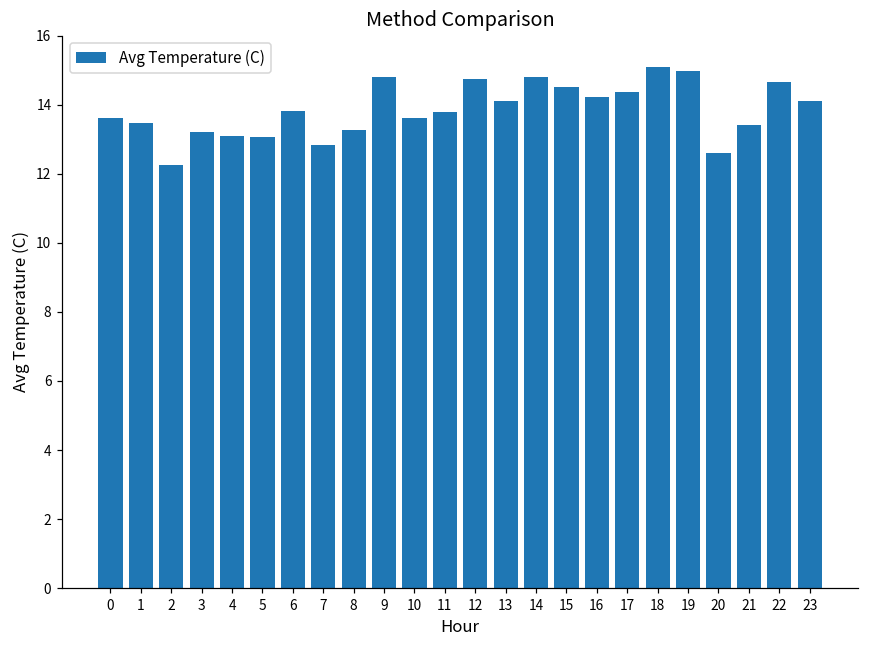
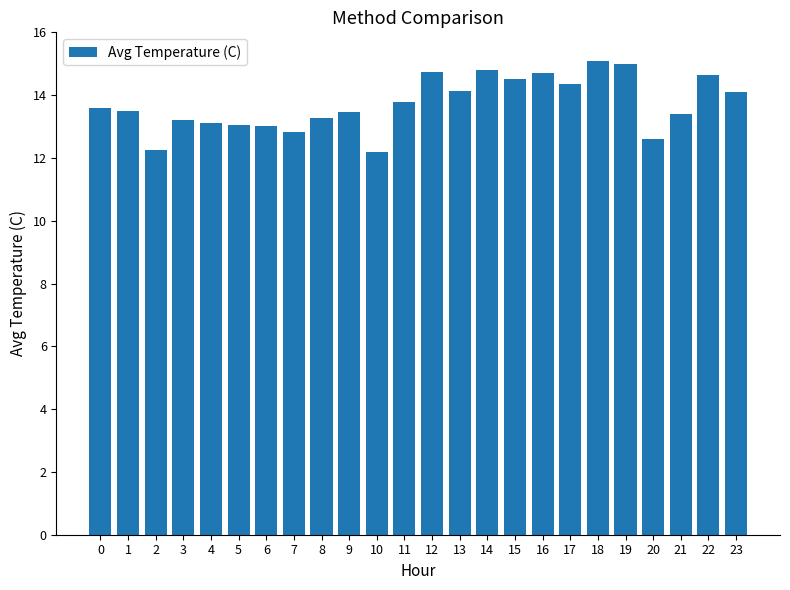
  {
    "0": 13.6,
    "1": 13.5,
    "2": 12.2,
    "3": 13.2,
    "4": 13.1,
    "5": 13.1,
-   "6": 13.8,
+   "6": 13.0,
    "7": 12.8,
    "8": 13.3,
-   "9": 14.8,
-   "10": 13.6,
+   "9": 13.5,
+   "10": 12.2,
    "11": 13.8,
    "12": 14.7,
    "13": 14.1,
    "14": 14.8,
    "15": 14.5,
-   "16": 14.2,
+   "16": 14.7,
    "17": 14.4,
    "18": 15.1,
    "19": 15.0,
    "20": 12.6,
    "21": 13.4,
    "22": 14.7,
    "23": 14.1
  }
